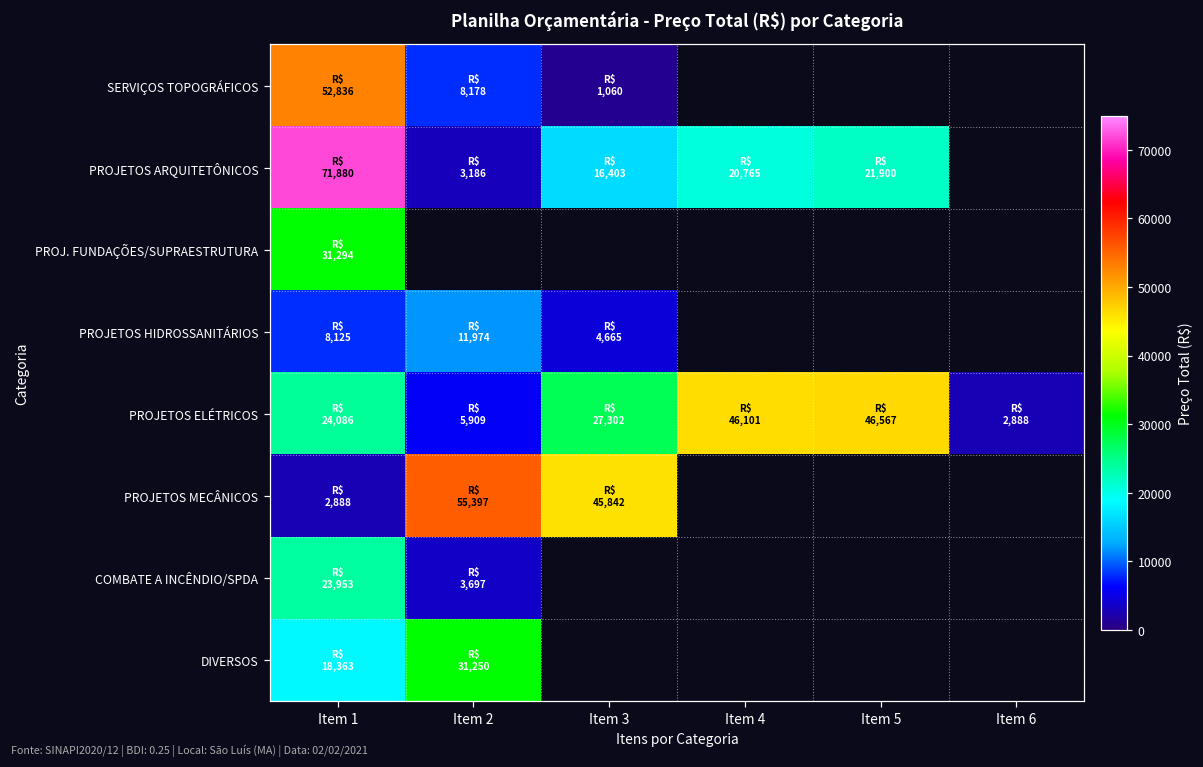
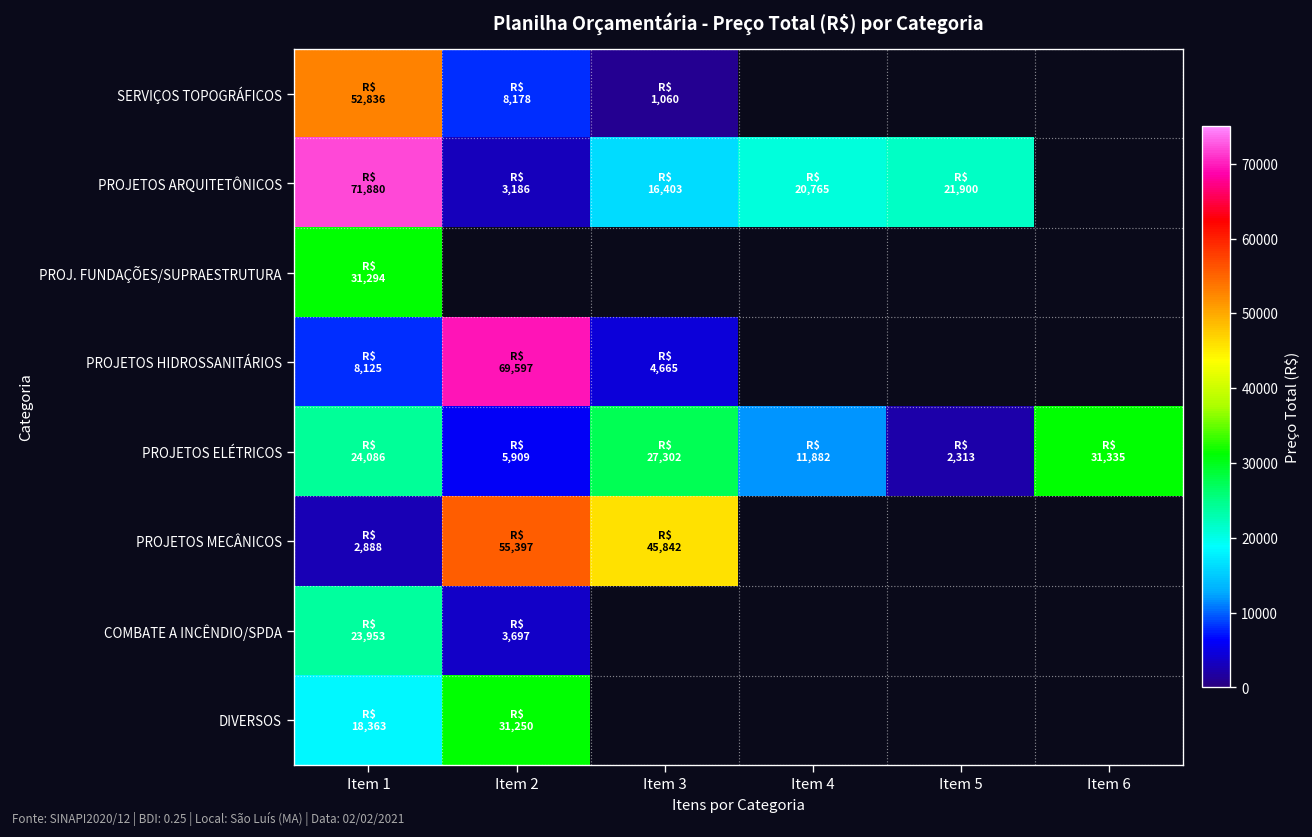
  {
    "SERVIÇOS TOPOGRÁFICOS": {
      "Item 1": "52,836",
      "Item 2": "8,178",
      "Item 3": "1,060"
    },
    "PROJETOS ARQUITETÔNICOS": {
      "Item 1": "71,880",
      "Item 2": "3,186",
      "Item 3": "16,403",
      "Item 4": "20,765",
      "Item 5": "21,900"
    },
    "PROJ. FUNDAÇÕES/SUPRAESTRUTURA": {
      "Item 1": "31,294"
    },
    "PROJETOS HIDROSSANITÁRIOS": {
      "Item 1": "8,125",
-     "Item 2": "11,974",
+     "Item 2": "69,597",
      "Item 3": "4,665"
    },
    "PROJETOS ELÉTRICOS": {
      "Item 1": "24,086",
      "Item 2": "5,909",
      "Item 3": "27,302",
-     "Item 4": "46,101",
-     "Item 5": "46,567",
-     "Item 6": "2,888"
+     "Item 4": "11,882",
+     "Item 5": "2,313",
+     "Item 6": "31,335"
    },
    "PROJETOS MECÂNICOS": {
      "Item 1": "2,888",
      "Item 2": "55,397",
      "Item 3": "45,842"
    },
    "COMBATE A INCÊNDIO/SPDA": {
      "Item 1": "23,953",
      "Item 2": "3,697"
    },
    "DIVERSOS": {
      "Item 1": "18,363",
      "Item 2": "31,250"
    }
  }
